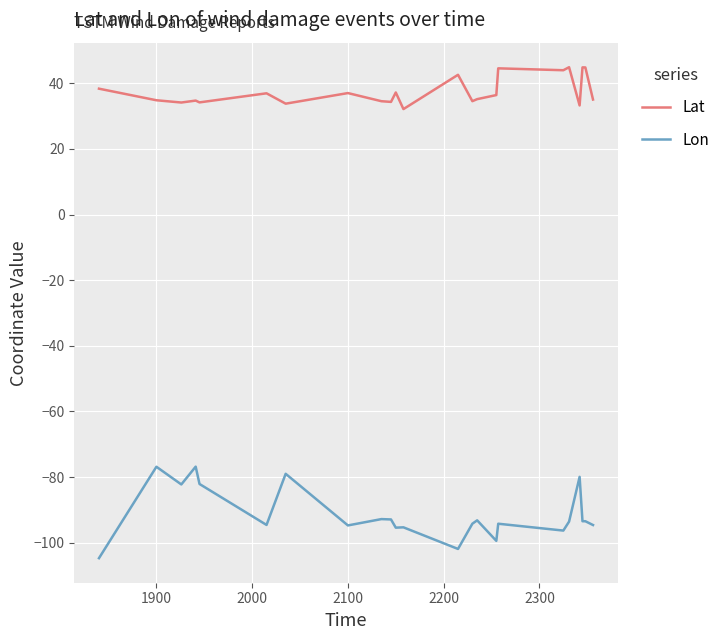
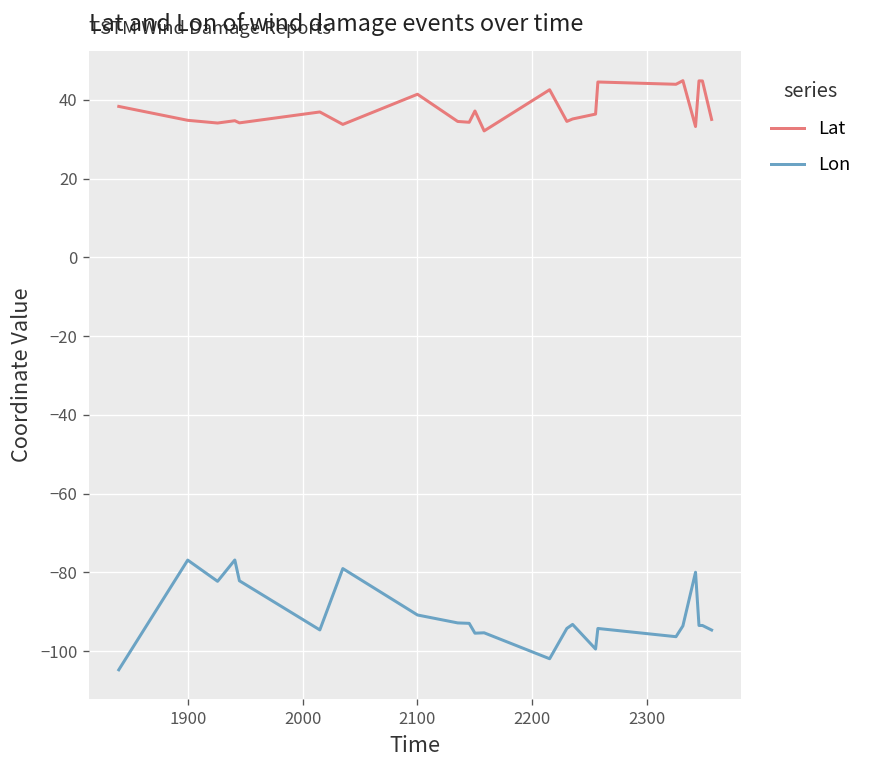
  {
    "Lat": {
      "1900": 35,
-     "2100": 37
+     "2100": 41
    },
    "Lon": {
      "1900": -77,
-     "2100": -95
+     "2100": -91
    }
  }
